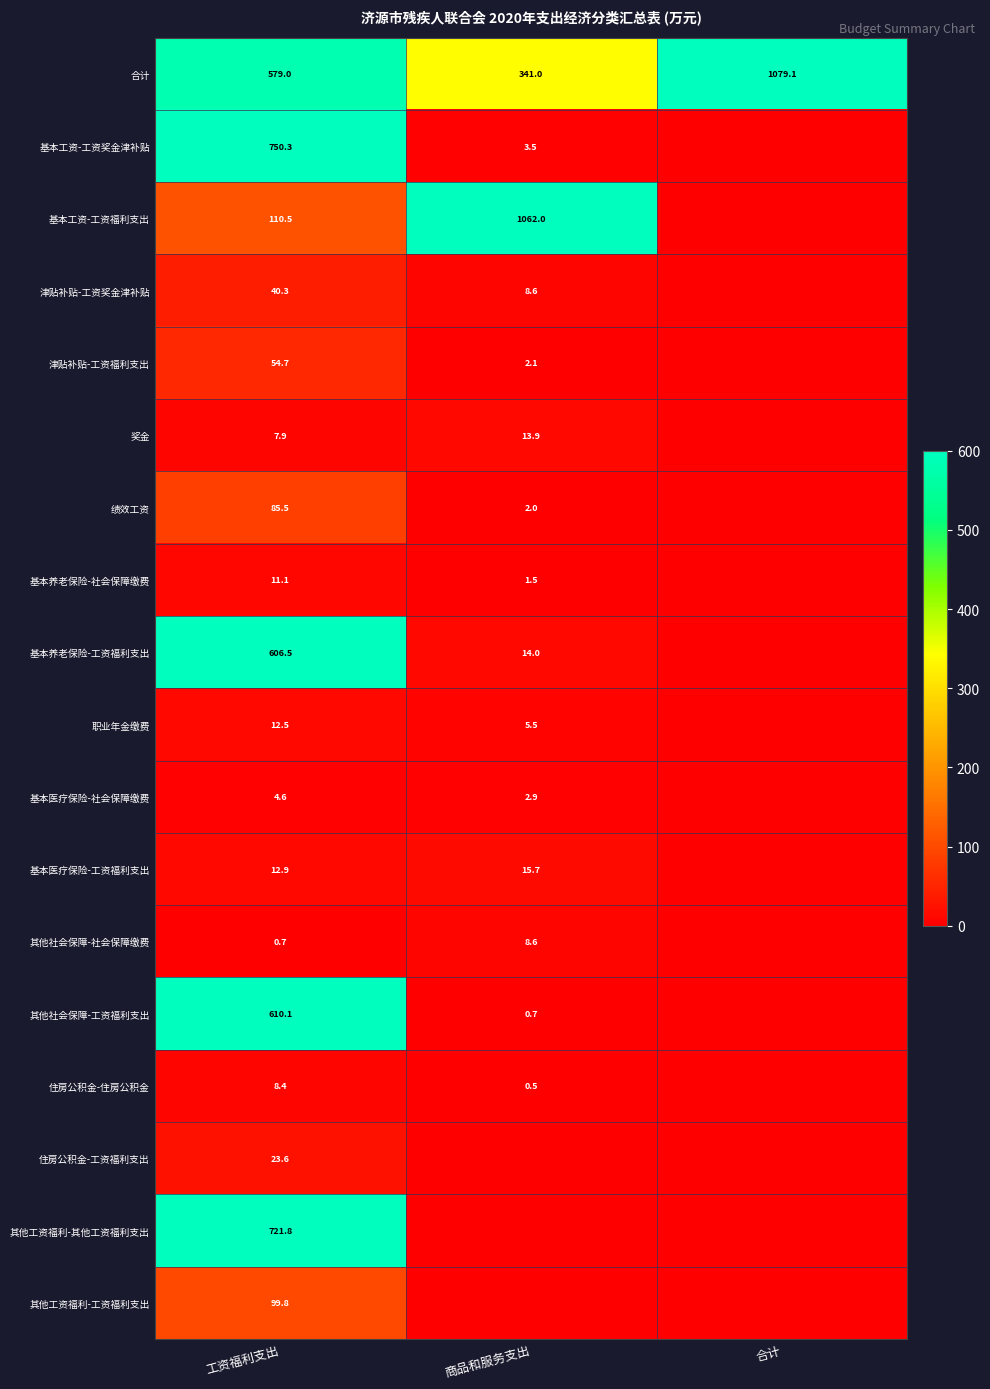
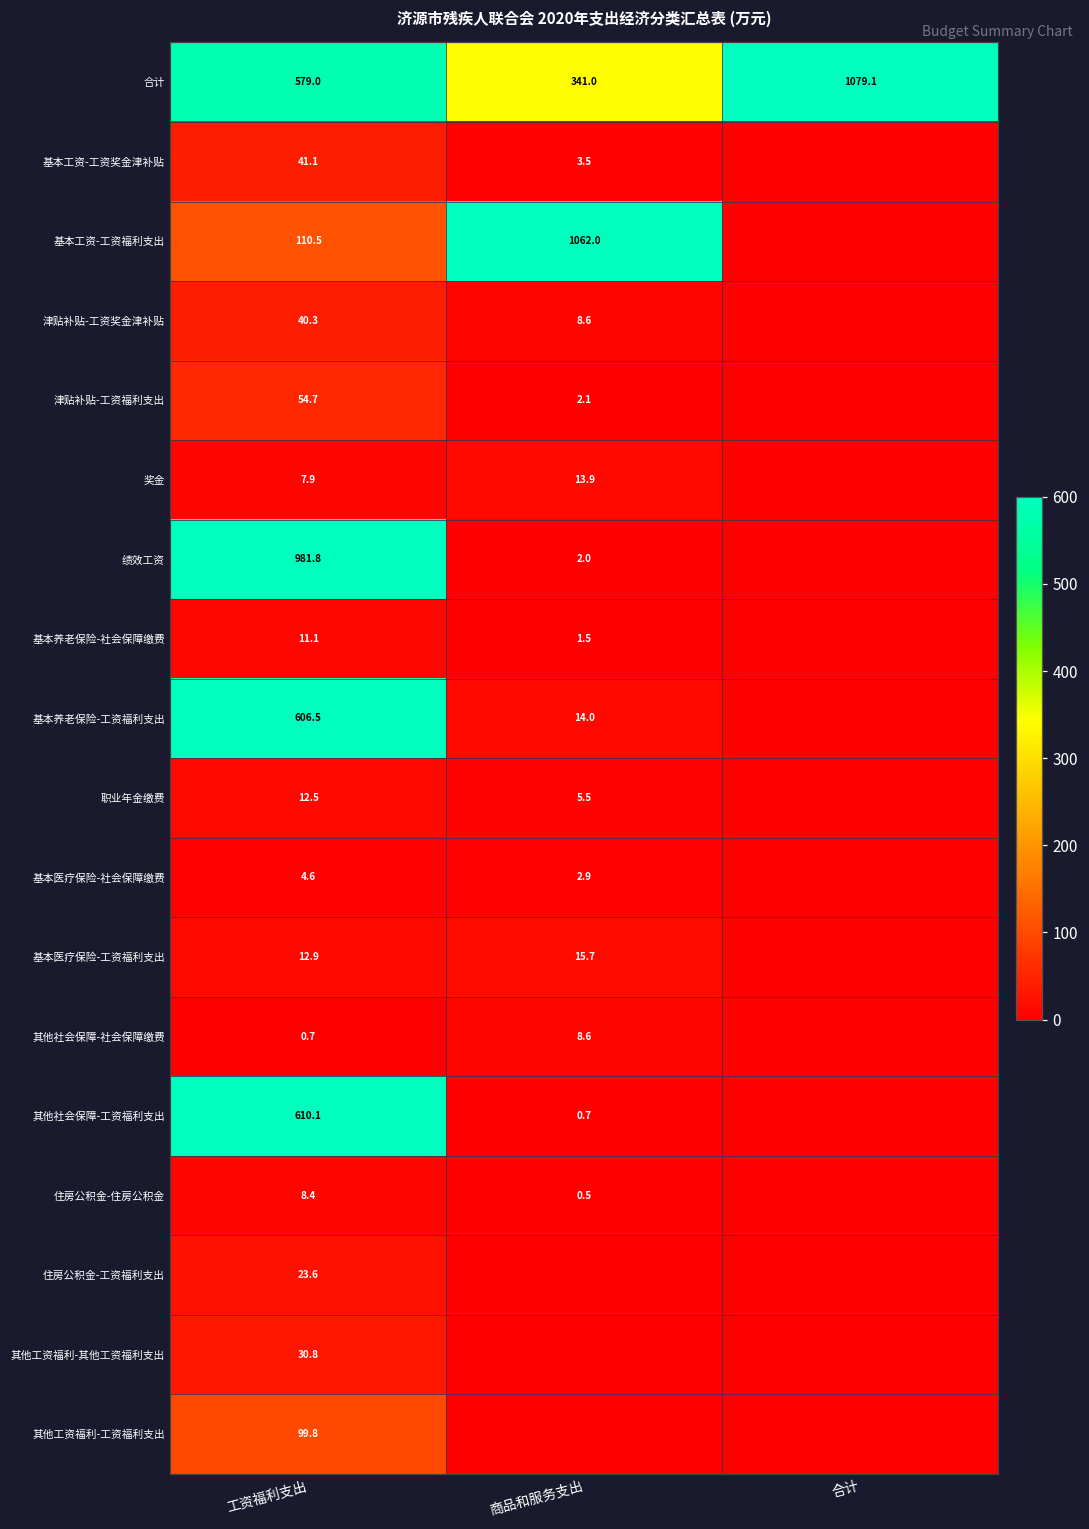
  {
    "合计": {
      "工资福利支出": 579.0,
      "商品和服务支出": 341.0,
      "合计": 1079.1
    },
    "基本工资-工资奖金津补贴": {
-     "工资福利支出": 750.3,
+     "工资福利支出": 41.1,
      "商品和服务支出": 3.5
    },
    "基本工资-工资福利支出": {
      "工资福利支出": 110.5,
      "商品和服务支出": 1062.0
    },
    "津贴补贴-工资奖金津补贴": {
      "工资福利支出": 40.3,
      "商品和服务支出": 8.6
    },
    "津贴补贴-工资福利支出": {
      "工资福利支出": 54.7,
      "商品和服务支出": 2.1
    },
    "奖金": {
      "工资福利支出": 7.9,
      "商品和服务支出": 13.9
    },
    "绩效工资": {
-     "工资福利支出": 85.5,
+     "工资福利支出": 981.8,
      "商品和服务支出": 2.0
    },
    "基本养老保险-社会保障缴费": {
      "工资福利支出": 11.1,
      "商品和服务支出": 1.5
    },
    "基本养老保险-工资福利支出": {
      "工资福利支出": 606.5,
      "商品和服务支出": 14.0
    },
    "职业年金缴费": {
      "工资福利支出": 12.5,
      "商品和服务支出": 5.5
    },
    "基本医疗保险-社会保障缴费": {
      "工资福利支出": 4.6,
      "商品和服务支出": 2.9
    },
    "基本医疗保险-工资福利支出": {
      "工资福利支出": 12.9,
      "商品和服务支出": 15.7
    },
    "其他社会保障-社会保障缴费": {
      "工资福利支出": 0.7,
      "商品和服务支出": 8.6
    },
    "其他社会保障-工资福利支出": {
      "工资福利支出": 610.1,
      "商品和服务支出": 0.7
    },
    "住房公积金-住房公积金": {
      "工资福利支出": 8.4,
      "商品和服务支出": 0.5
    },
    "住房公积金-工资福利支出": {
      "工资福利支出": 23.6
    },
    "其他工资福利-其他工资福利支出": {
-     "工资福利支出": 721.8
+     "工资福利支出": 30.8
    },
    "其他工资福利-工资福利支出": {
      "工资福利支出": 99.8
    }
  }
